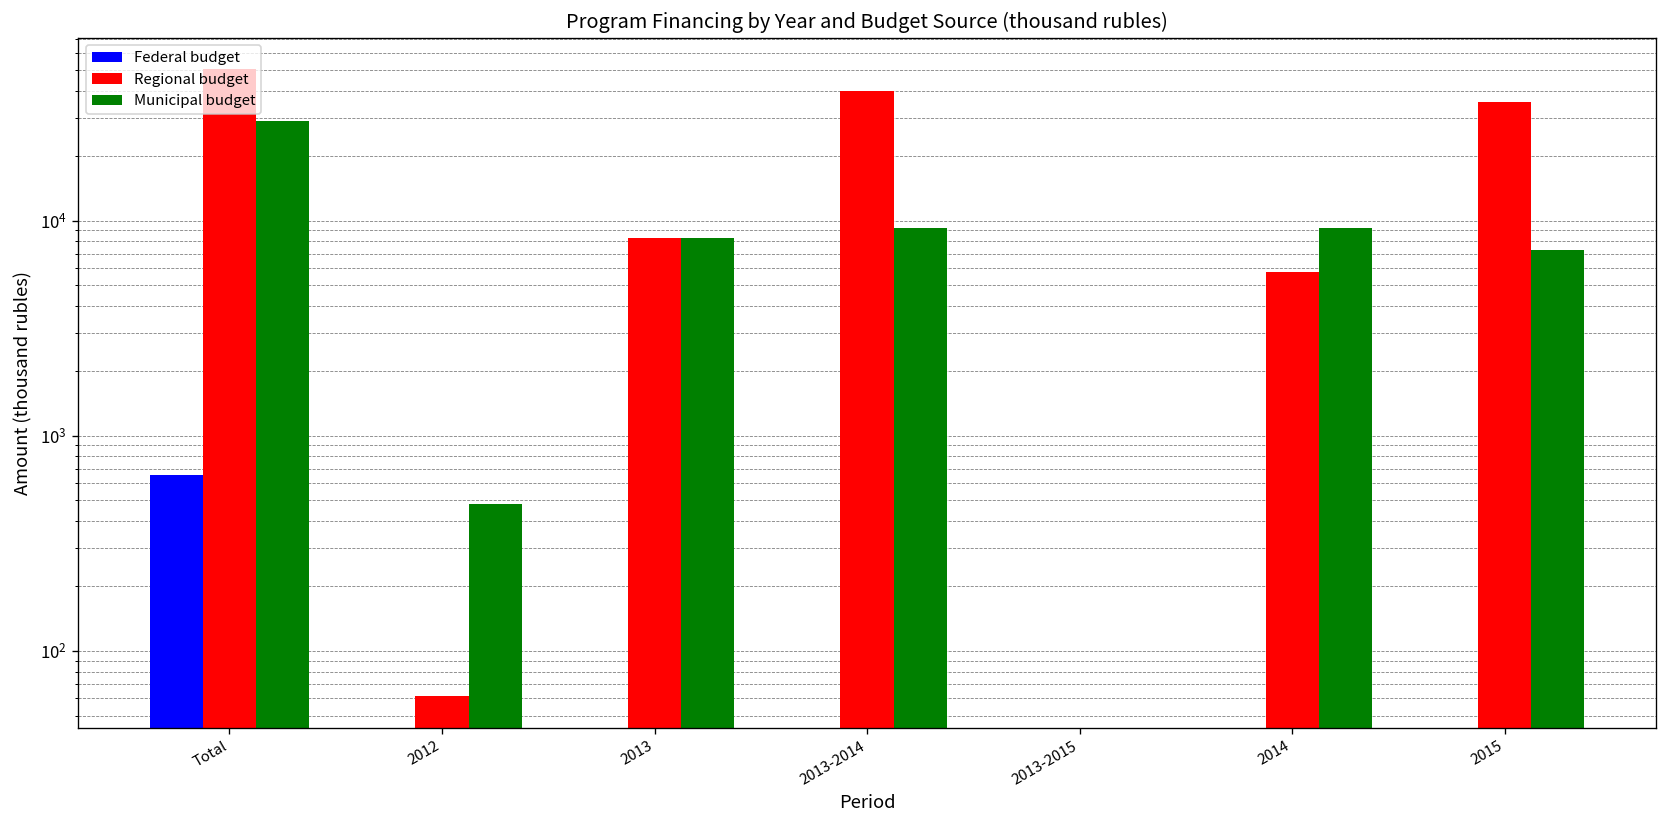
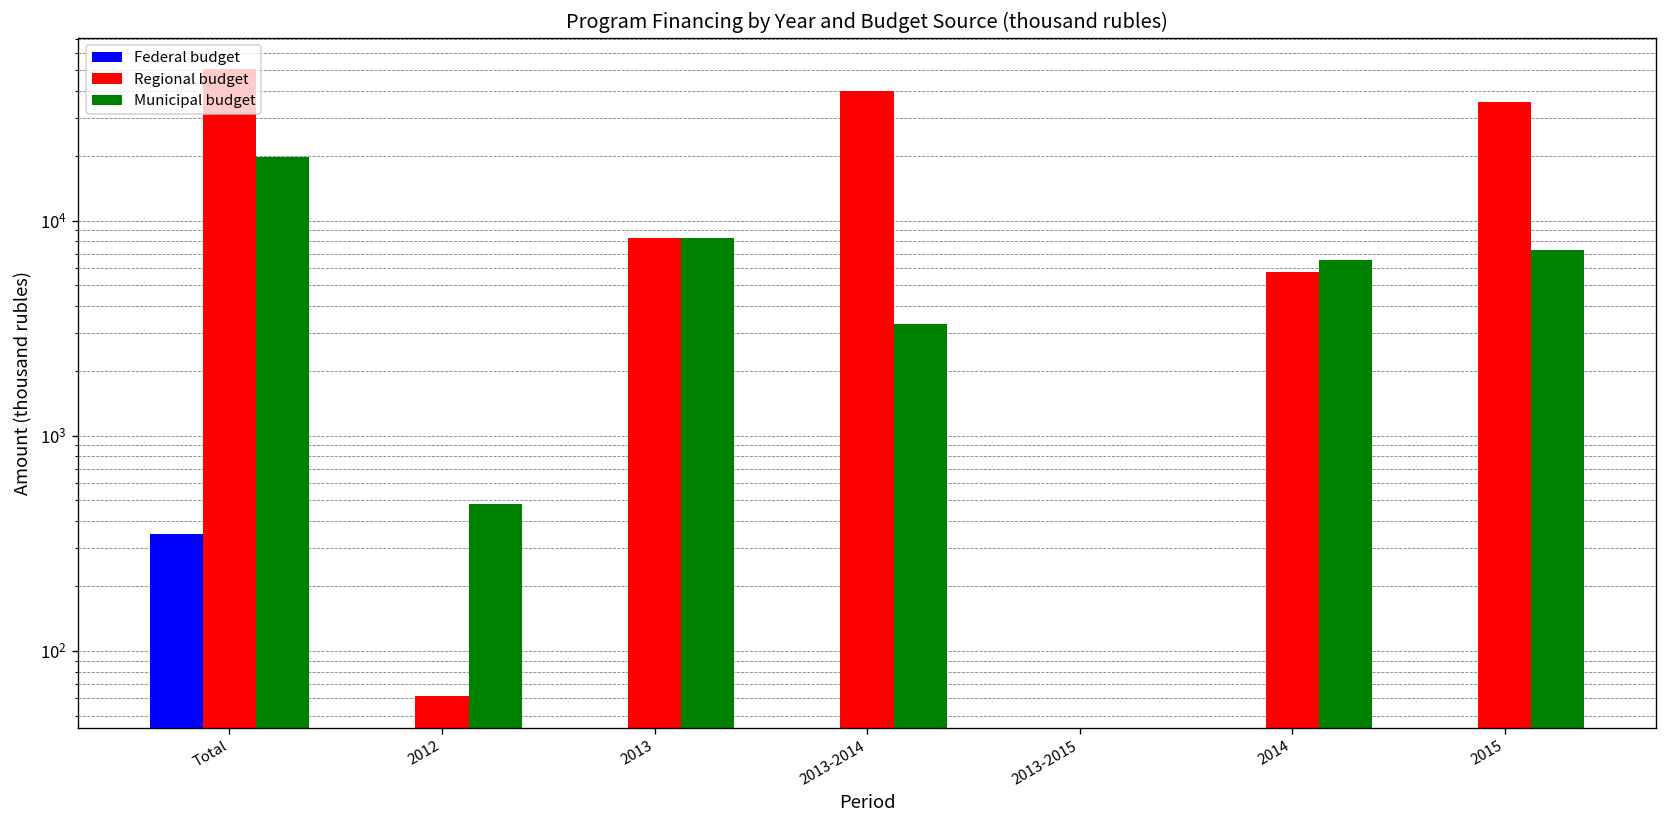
  {
    "Federal budget": {
-     "Total": 650
+     "Total": 350
    },
    "Regional budget": {
      "2012": 62,
      "2013": 8000,
      "2013-2014": 40000,
      "2014": 5800,
      "2015": 36000
    },
    "Municipal budget": {
-     "Total": 29000,
+     "Total": 20000,
      "2012": 480,
      "2013": 8000,
-     "2013-2014": 9000,
-     "2014": 9000,
+     "2013-2014": 3300,
+     "2014": 6600,
      "2015": 7300
    }
  }
